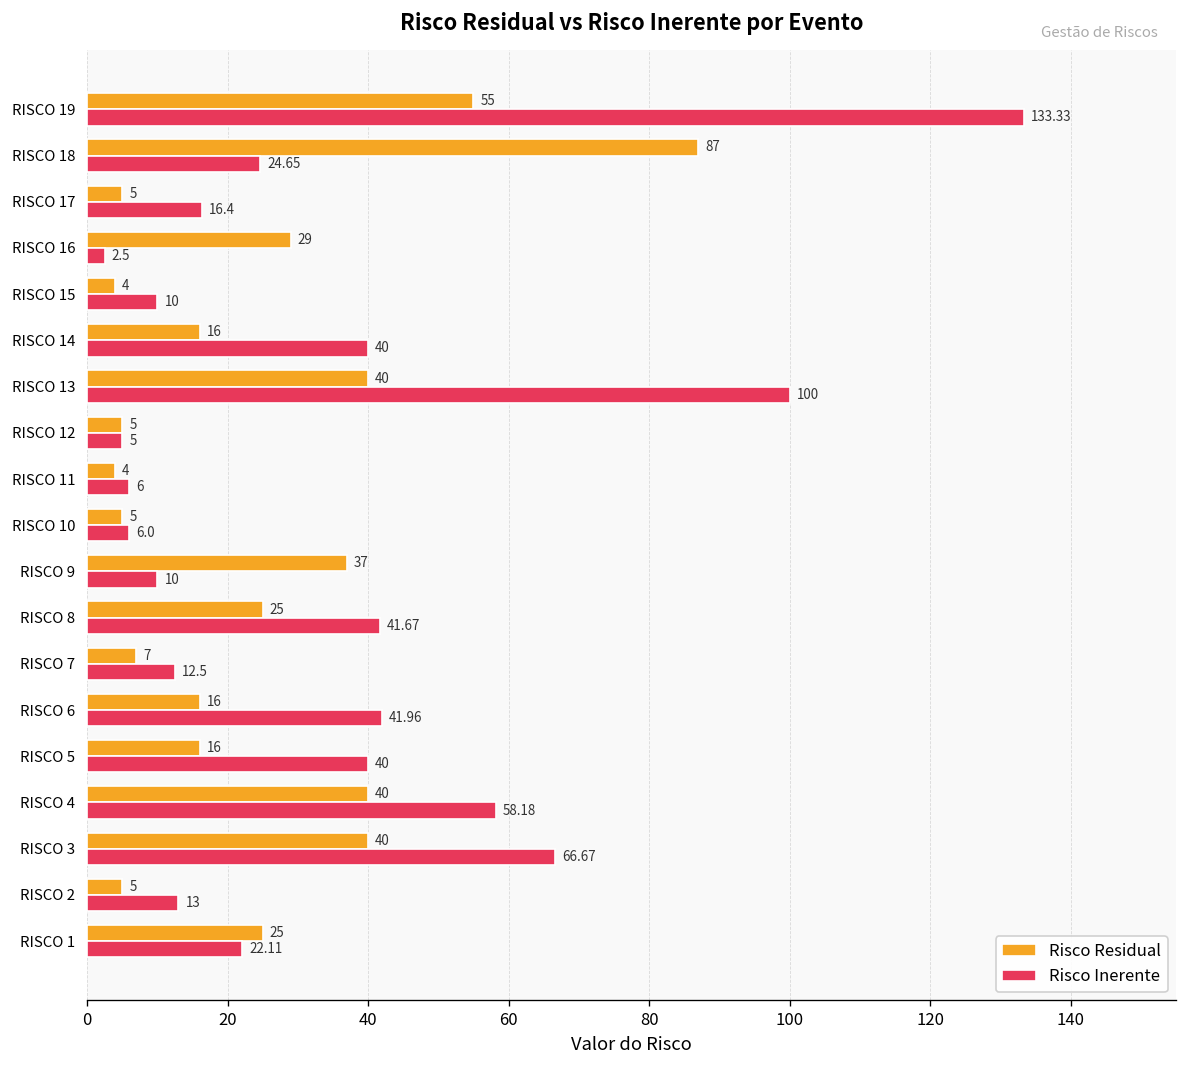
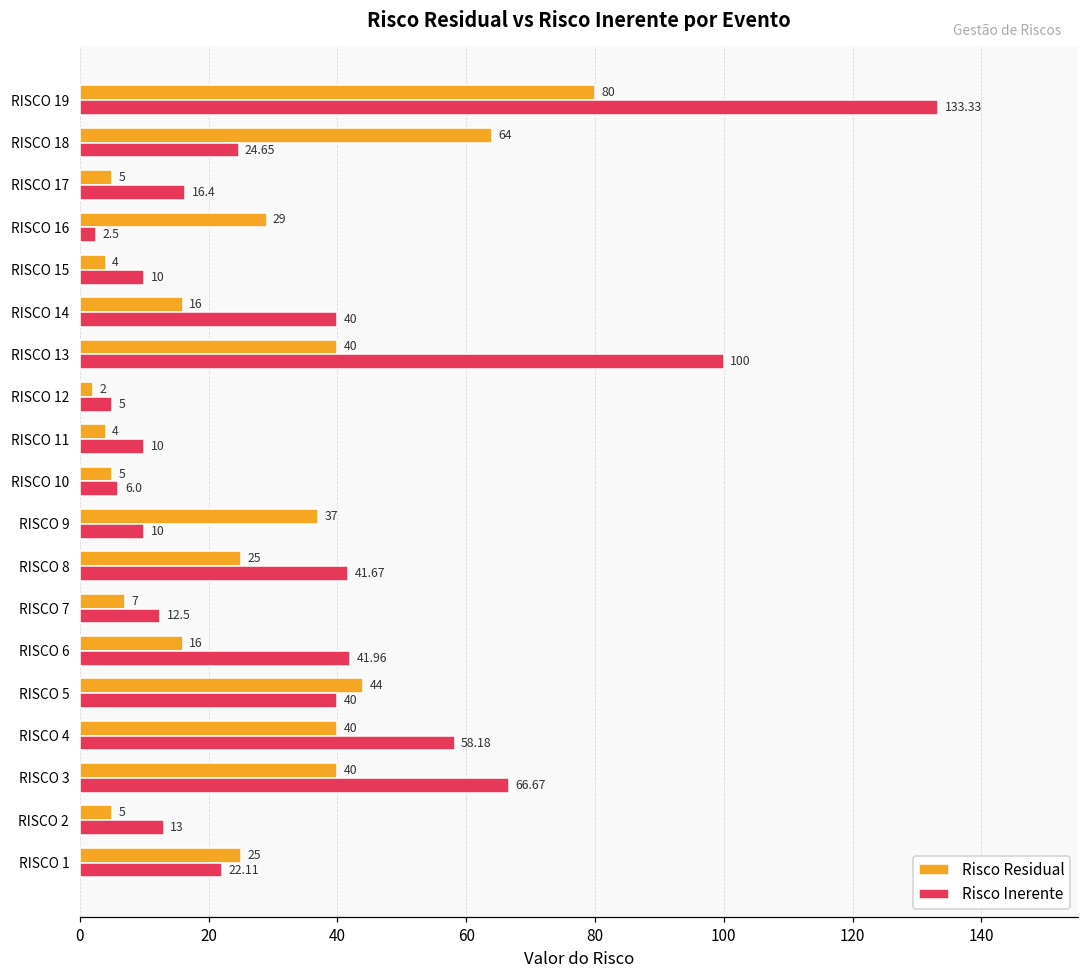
  {
    "Risco Residual": {
-     "RISCO 19": 55,
-     "RISCO 18": 87,
+     "RISCO 19": 80,
+     "RISCO 18": 64,
      "RISCO 17": 5,
      "RISCO 16": 29,
      "RISCO 15": 4,
      "RISCO 14": 16,
      "RISCO 13": 40,
-     "RISCO 12": 5,
+     "RISCO 12": 2,
      "RISCO 11": 4,
      "RISCO 10": 5,
      "RISCO 9": 37,
      "RISCO 8": 25,
      "RISCO 7": 7,
      "RISCO 6": 16,
-     "RISCO 5": 16,
+     "RISCO 5": 44,
      "RISCO 4": 40,
      "RISCO 3": 40,
      "RISCO 2": 5,
      "RISCO 1": 25
    },
    "Risco Inerente": {
      "RISCO 19": 133.33,
      "RISCO 18": 24.65,
      "RISCO 17": 16.4,
      "RISCO 16": 2.5,
      "RISCO 15": 10,
      "RISCO 14": 40,
      "RISCO 13": 100,
      "RISCO 12": 5,
-     "RISCO 11": 6,
+     "RISCO 11": 10,
      "RISCO 10": 6.0,
      "RISCO 9": 10,
      "RISCO 8": 41.67,
      "RISCO 7": 12.5,
      "RISCO 6": 41.96,
      "RISCO 5": 40,
      "RISCO 4": 58.18,
      "RISCO 3": 66.67,
      "RISCO 2": 13,
      "RISCO 1": 22.11
    }
  }
